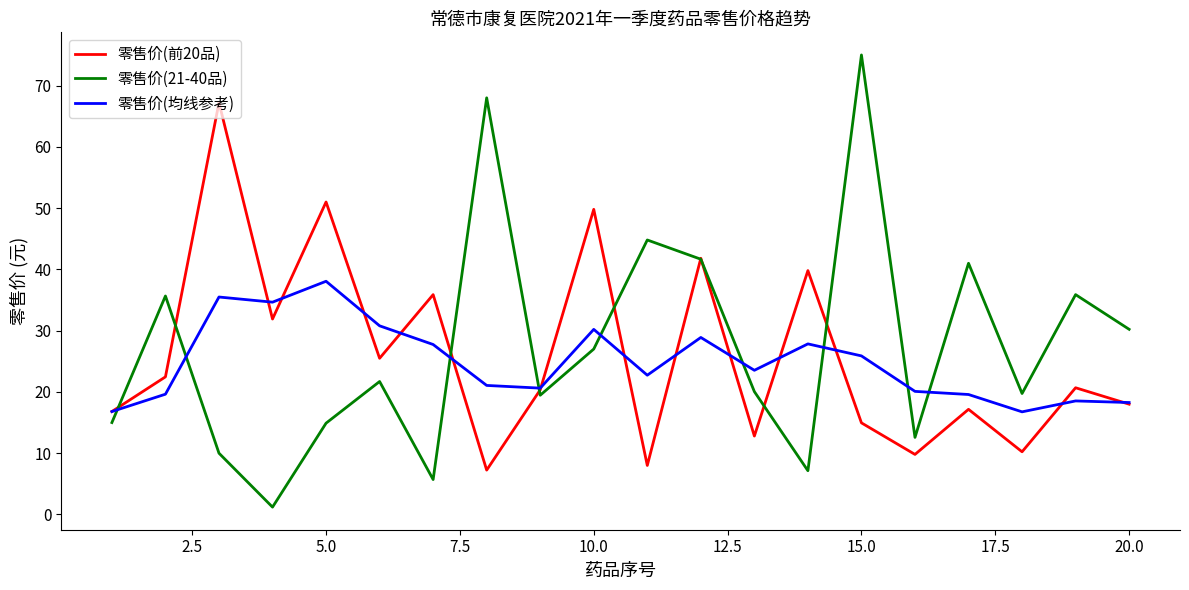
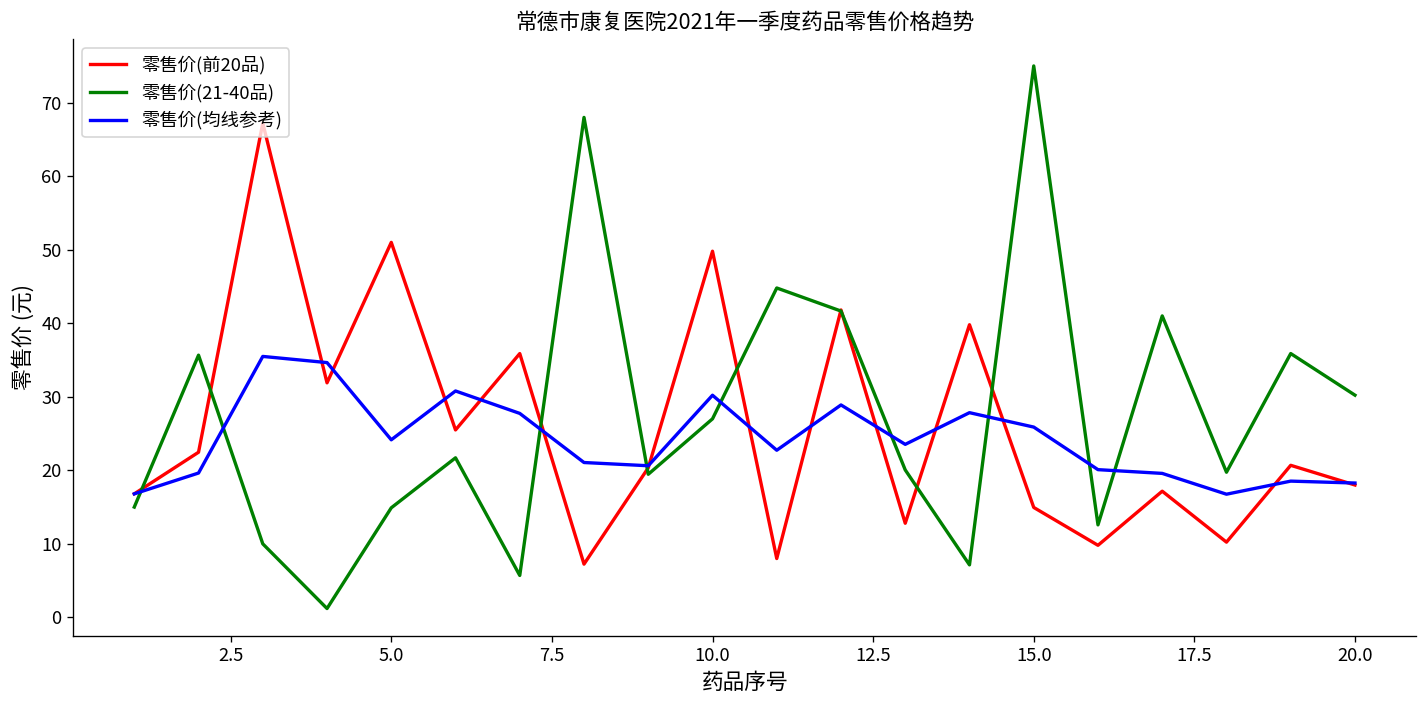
  {
    "零售价(前20品)": {
      "5.0": 51,
      "10.0": 50,
      "15.0": 15
    },
    "零售价(21-40品)": {
      "5.0": 15,
      "10.0": 27,
      "15.0": 75,
      "20.0": 30
    },
    "零售价(均线参考)": {
-     "5.0": 38,
+     "5.0": 24,
      "10.0": 30,
      "15.0": 26
    }
  }
